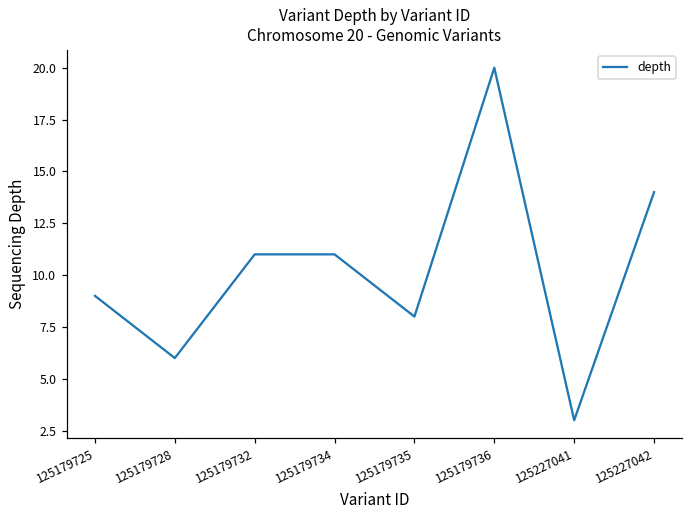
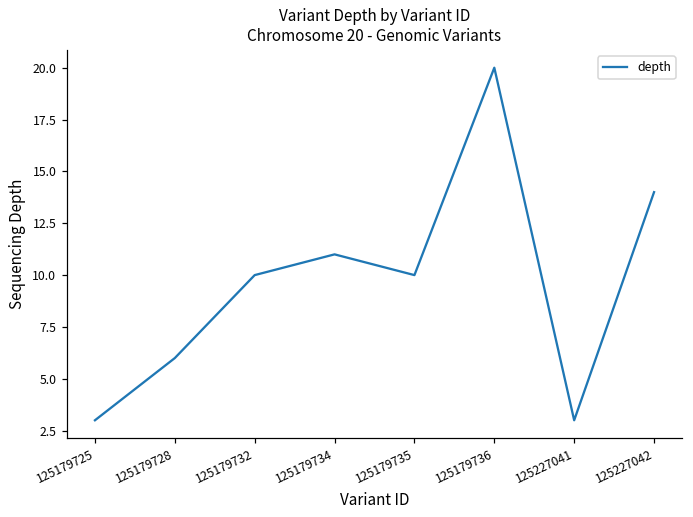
  {
-   "125179725": 9,
+   "125179725": 3,
    "125179728": 6,
-   "125179732": 11,
+   "125179732": 10,
    "125179734": 11,
-   "125179735": 8,
+   "125179735": 10,
    "125179736": 20,
    "125227041": 3,
    "125227042": 14
  }
